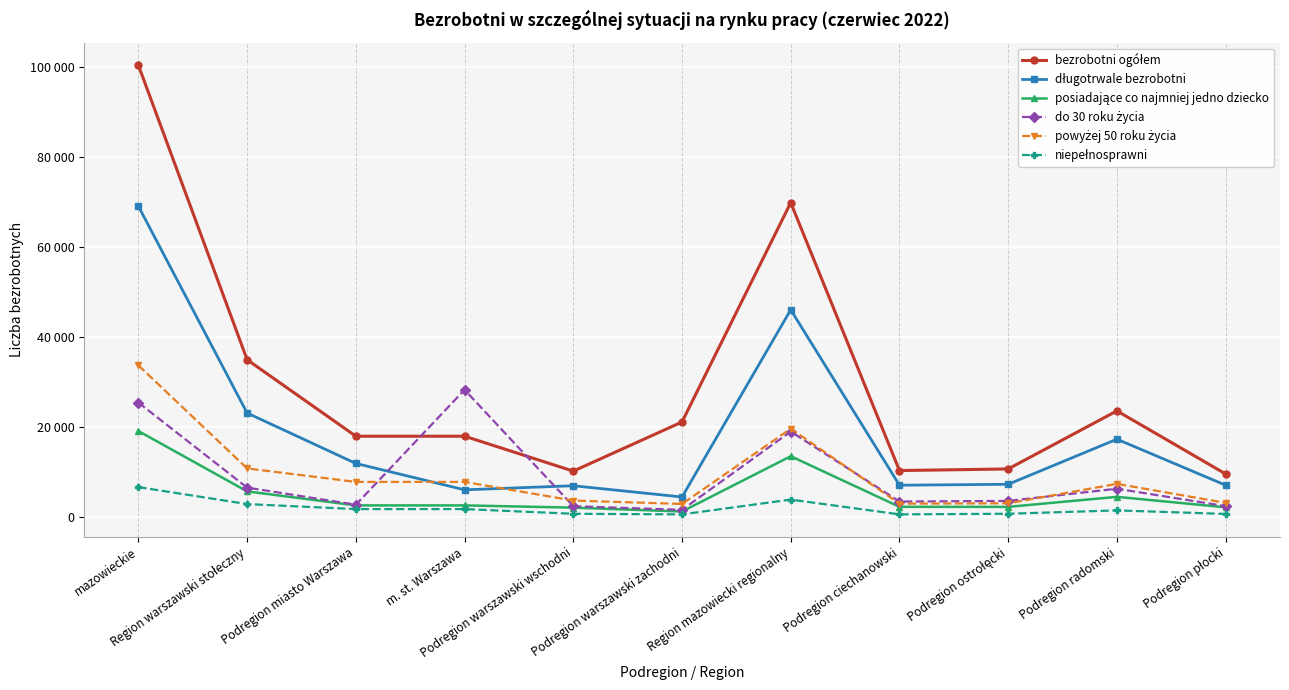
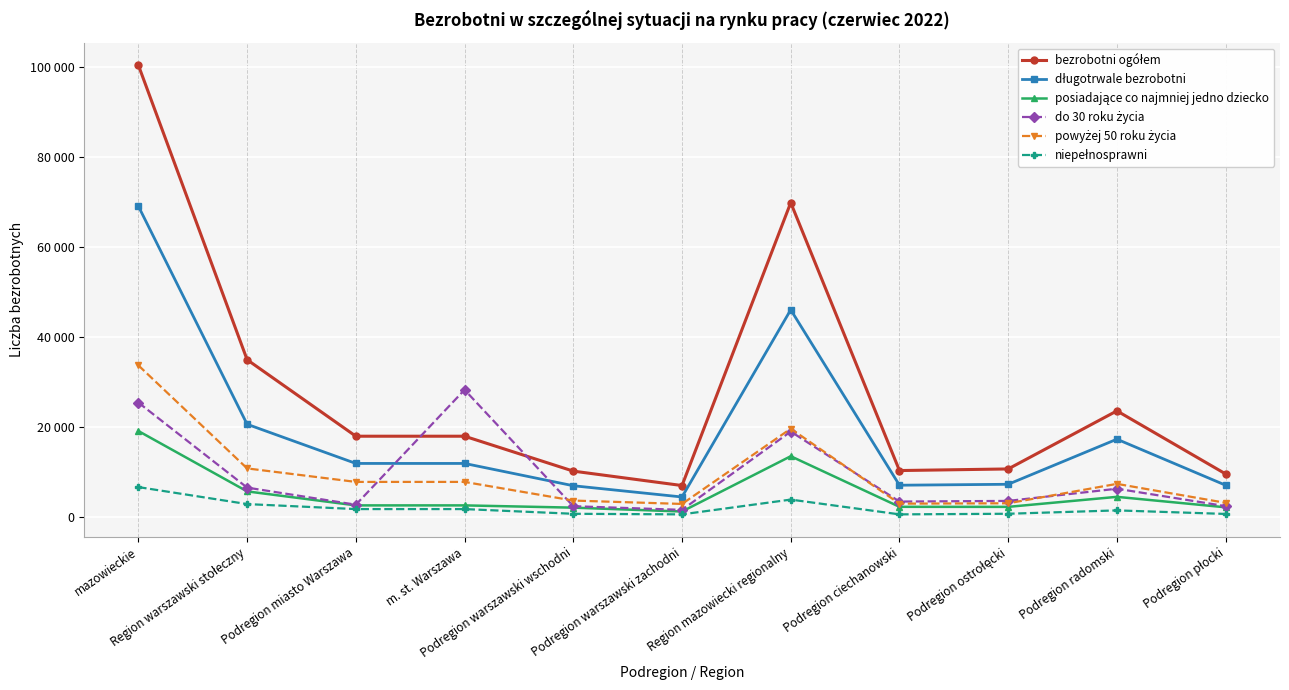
  {
    "bezrobotni ogółem": {
      "mazowieckie": 100000,
      "Region warszawski stołeczny": 35000,
      "Podregion miasto Warszawa": 18000,
      "m. st. Warszawa": 18000,
      "Podregion warszawski wschodni": 10000,
-     "Podregion warszawski zachodni": 21000,
+     "Podregion warszawski zachodni": 7000,
      "Region mazowiecki regionalny": 70000,
      "Podregion ciechanowski": 10000,
      "Podregion ostrołęcki": 11000,
      "Podregion radomski": 24000,
      "Podregion płocki": 9000
    },
    "długotrwale bezrobotni": {
      "mazowieckie": 69000,
-     "Region warszawski stołeczny": 23000,
+     "Region warszawski stołeczny": 21000,
      "Podregion miasto Warszawa": 12000,
-     "m. st. Warszawa": 6000,
+     "m. st. Warszawa": 12000,
      "Podregion warszawski wschodni": 7000,
      "Podregion warszawski zachodni": 4000,
      "Region mazowiecki regionalny": 46000,
      "Podregion ciechanowski": 7000,
      "Podregion ostrołęcki": 7000,
      "Podregion radomski": 17000,
      "Podregion płocki": 7000
    },
    "do 30 roku życia": {
      "mazowieckie": 25000,
      "Region warszawski stołeczny": 6000,
      "m. st. Warszawa": 28000,
      "Region mazowiecki regionalny": 19000,
      "Podregion radomski": 6000
    },
    "powyżej 50 roku życia": {
      "mazowieckie": 34000,
      "Region warszawski stołeczny": 11000,
      "Podregion miasto Warszawa": 8000,
      "m. st. Warszawa": 8000,
      "Podregion warszawski wschodni": 4000,
      "Podregion warszawski zachodni": 3000,
      "Region mazowiecki regionalny": 20000,
      "Podregion radomski": 7000,
      "Podregion płocki": 3000
    }
  }
